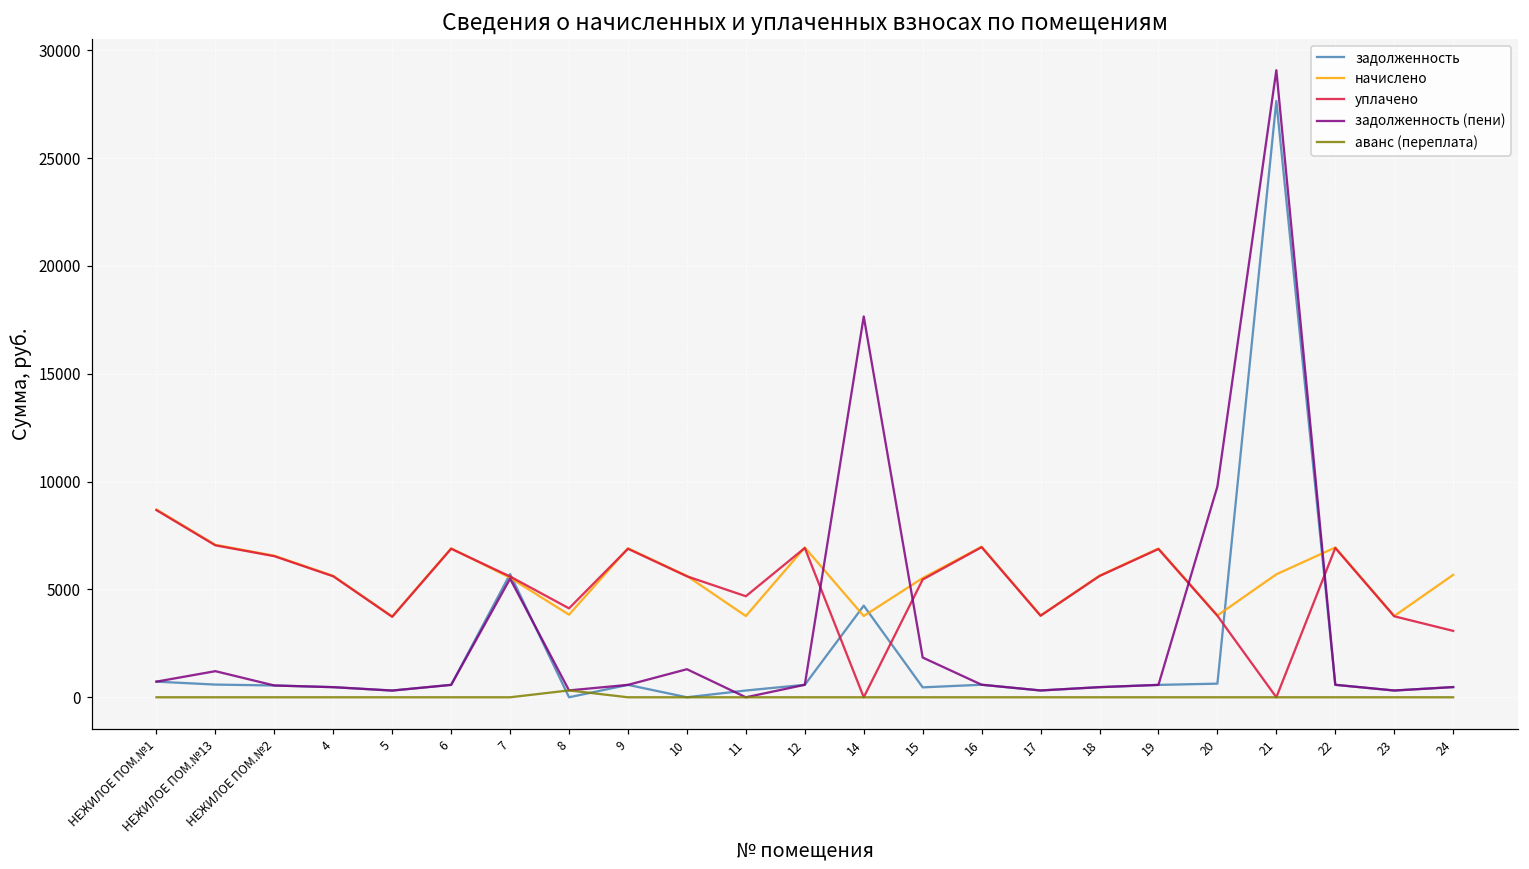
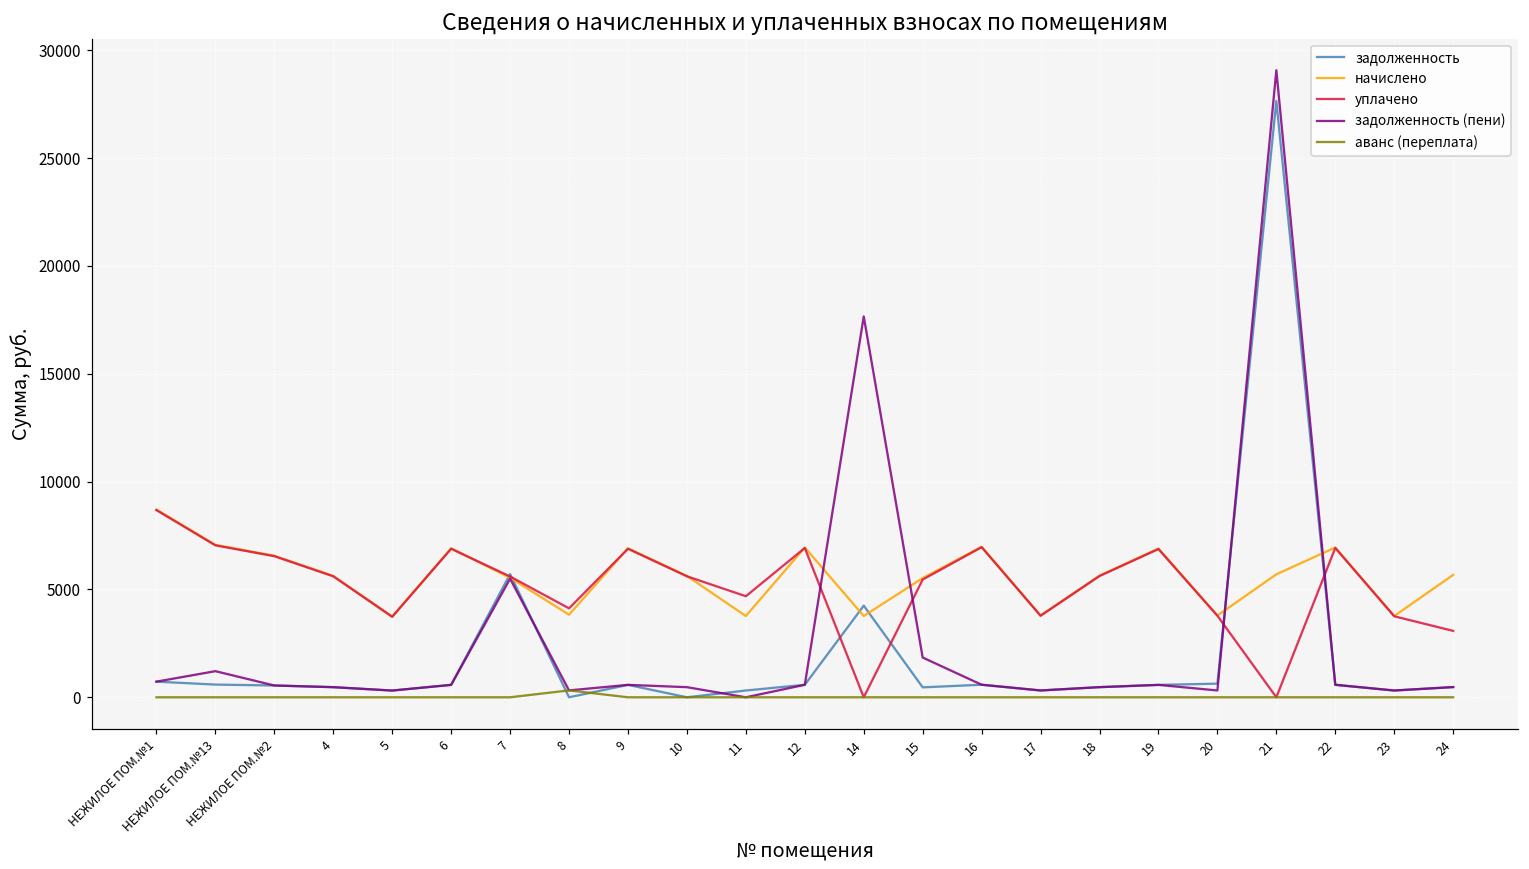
  {
    "задолженность": {
      "НЕЖИЛОЕ ПОМ.№13": 600,
      "8": 0,
      "11": 300,
      "14": 4200,
      "15": 500,
      "20": 600,
      "21": 27600
    },
    "начислено": {
      "8": 3800,
      "11": 3800,
      "14": 3800,
      "21": 5700,
      "24": 5700
    },
    "уплачено": {
      "8": 4100,
      "11": 4700,
      "24": 3100
    },
    "задолженность (пени)": {
      "НЕЖИЛОЕ ПОМ.№13": 1200,
-     "10": 1300,
+     "10": 500,
      "14": 17700,
      "15": 1800,
-     "20": 9800,
+     "20": 300,
      "21": 29100
    },
    "аванс (переплата)": {
      "НЕЖИЛОЕ ПОМ.№1": 0,
      "НЕЖИЛОЕ ПОМ.№13": 0,
      "НЕЖИЛОЕ ПОМ.№2": 0,
      "4": 0,
      "5": 0,
      "6": 0,
      "7": 0,
      "9": 0,
      "12": 0,
      "15": 0,
      "16": 0,
      "17": 0,
      "18": 0,
      "19": 0,
      "20": 0,
      "22": 0,
      "23": 0,
      "24": 0
    }
  }
